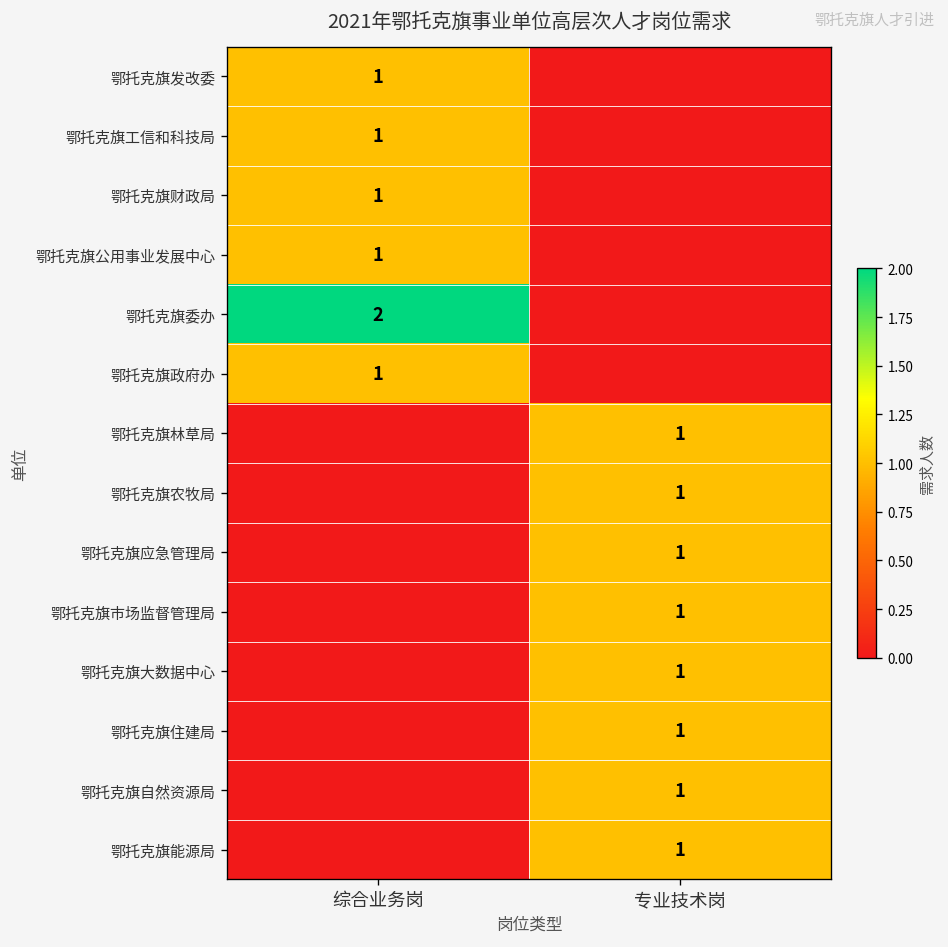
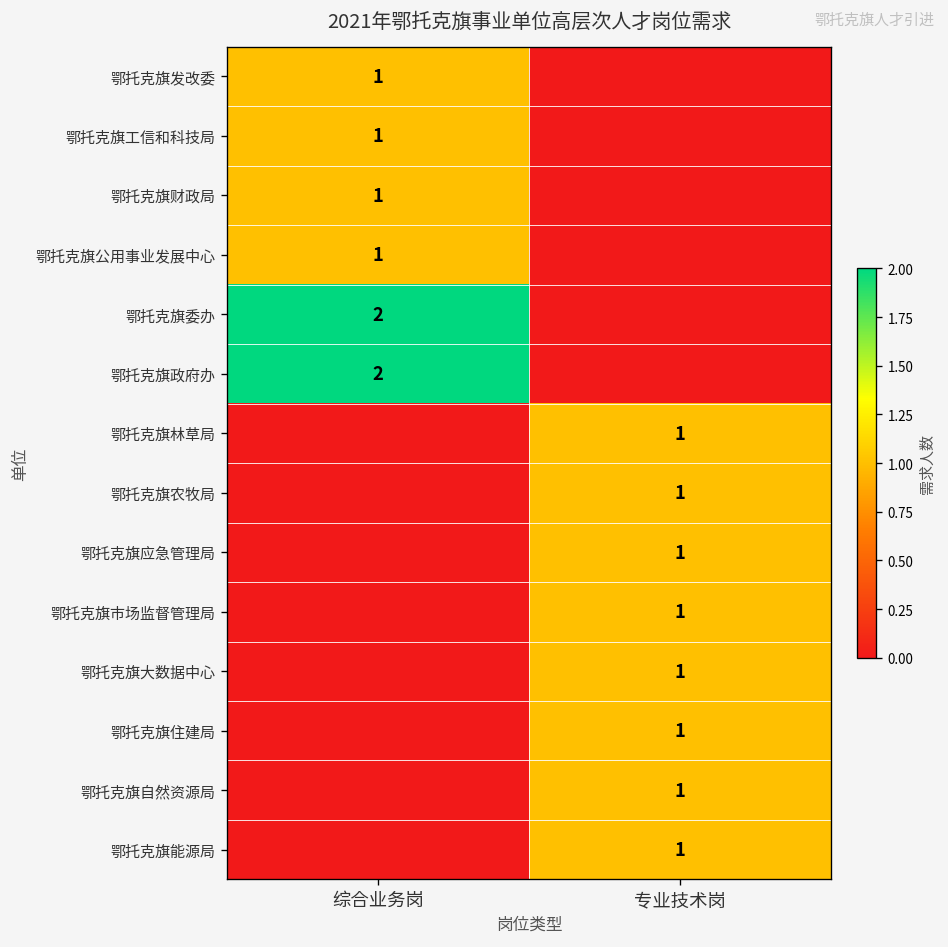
  {
    "鄂托克旗发改委": {
      "综合业务岗": 1
    },
    "鄂托克旗工信和科技局": {
      "综合业务岗": 1
    },
    "鄂托克旗财政局": {
      "综合业务岗": 1
    },
    "鄂托克旗公用事业发展中心": {
      "综合业务岗": 1
    },
    "鄂托克旗委办": {
      "综合业务岗": 2
    },
    "鄂托克旗政府办": {
-     "综合业务岗": 1
+     "综合业务岗": 2
    },
    "鄂托克旗林草局": {
      "专业技术岗": 1
    },
    "鄂托克旗农牧局": {
      "专业技术岗": 1
    },
    "鄂托克旗应急管理局": {
      "专业技术岗": 1
    },
    "鄂托克旗市场监督管理局": {
      "专业技术岗": 1
    },
    "鄂托克旗大数据中心": {
      "专业技术岗": 1
    },
    "鄂托克旗住建局": {
      "专业技术岗": 1
    },
    "鄂托克旗自然资源局": {
      "专业技术岗": 1
    },
    "鄂托克旗能源局": {
      "专业技术岗": 1
    }
  }
